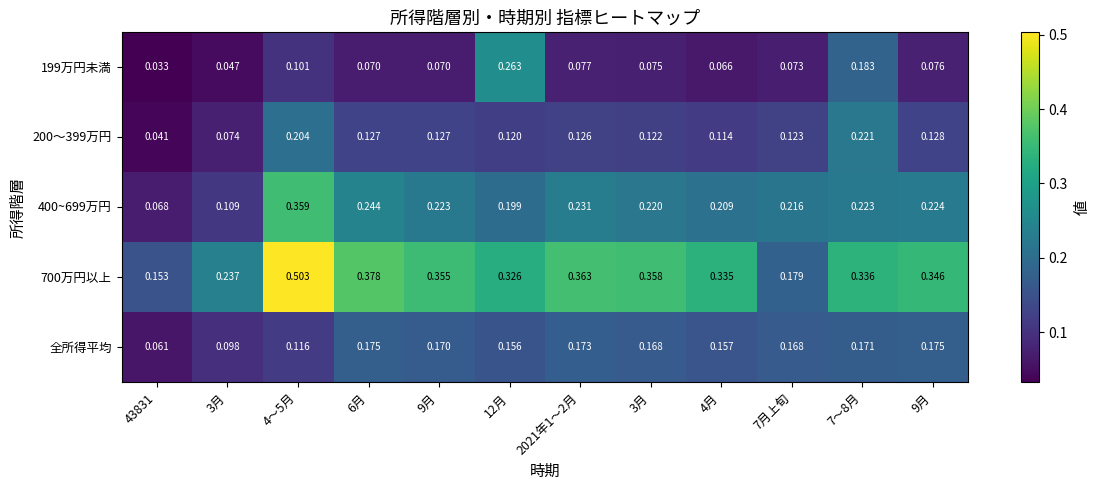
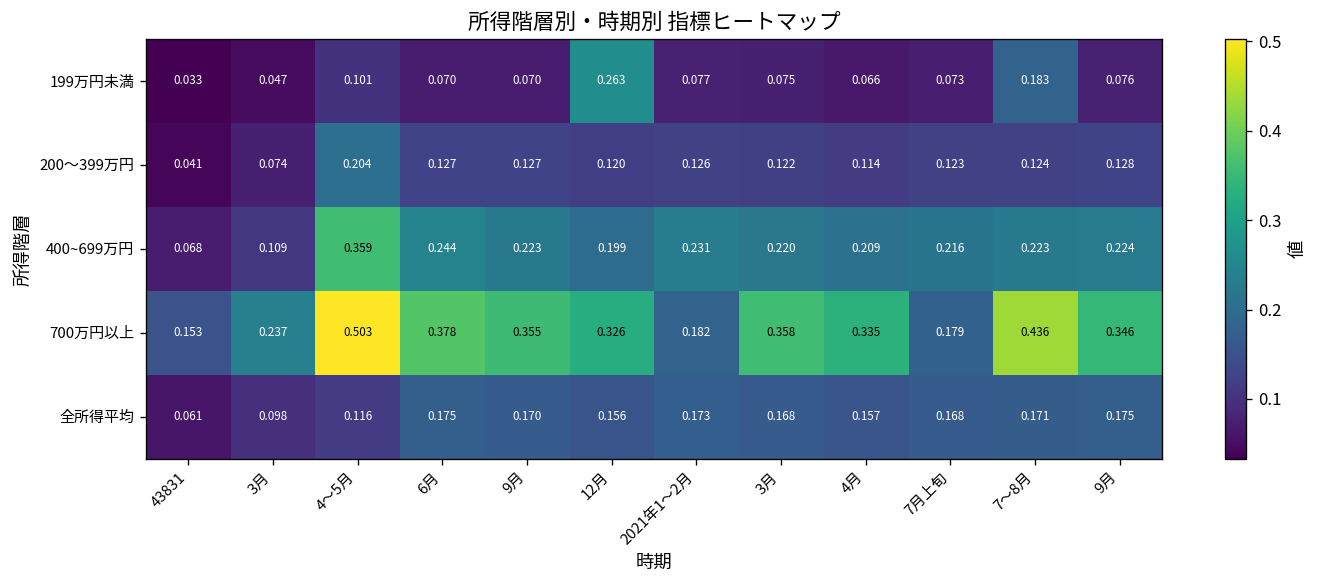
  {
    "199万円未満": {
      "43831": 0.033,
      "4～5月": 0.101,
      "6月": 0.070,
      "12月": 0.263,
      "2021年1～2月": 0.077,
      "4月": 0.066,
      "7月上旬": 0.073,
      "7～8月": 0.183
    },
    "200～399万円": {
      "43831": 0.041,
      "4～5月": 0.204,
      "6月": 0.127,
      "12月": 0.120,
      "2021年1～2月": 0.126,
      "4月": 0.114,
      "7月上旬": 0.123,
-     "7～8月": 0.221
+     "7～8月": 0.124
    },
    "400~699万円": {
      "43831": 0.068,
      "4～5月": 0.359,
      "6月": 0.244,
      "12月": 0.199,
      "2021年1～2月": 0.231,
      "4月": 0.209,
      "7月上旬": 0.216,
      "7～8月": 0.223
    },
    "700万円以上": {
      "43831": 0.153,
      "4～5月": 0.503,
      "6月": 0.378,
      "12月": 0.326,
-     "2021年1～2月": 0.363,
+     "2021年1～2月": 0.182,
      "4月": 0.335,
      "7月上旬": 0.179,
-     "7～8月": 0.336
+     "7～8月": 0.436
    },
    "全所得平均": {
      "43831": 0.061,
      "4～5月": 0.116,
      "6月": 0.175,
      "12月": 0.156,
      "2021年1～2月": 0.173,
      "4月": 0.157,
      "7月上旬": 0.168,
      "7～8月": 0.171
    }
  }
